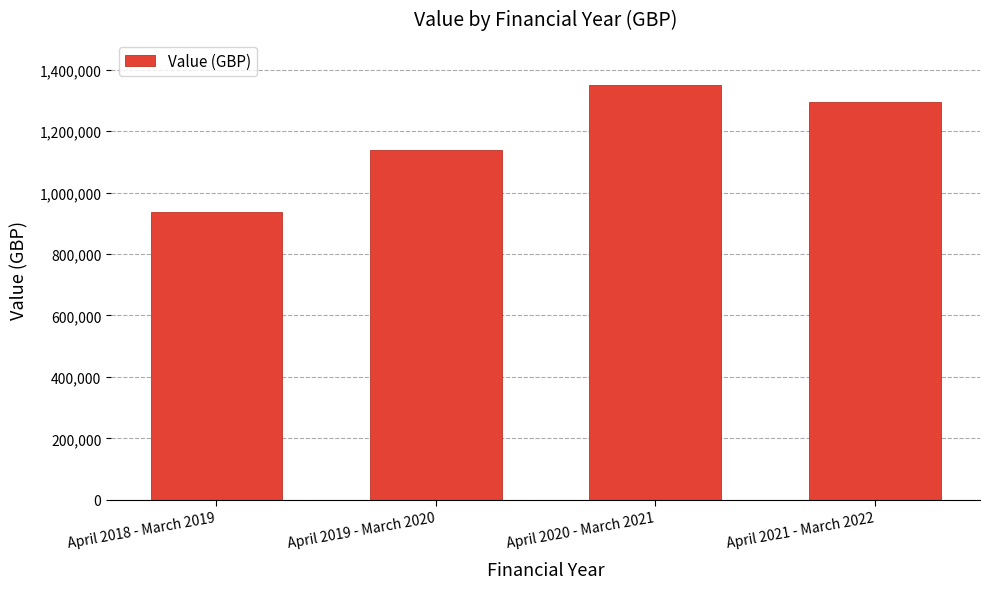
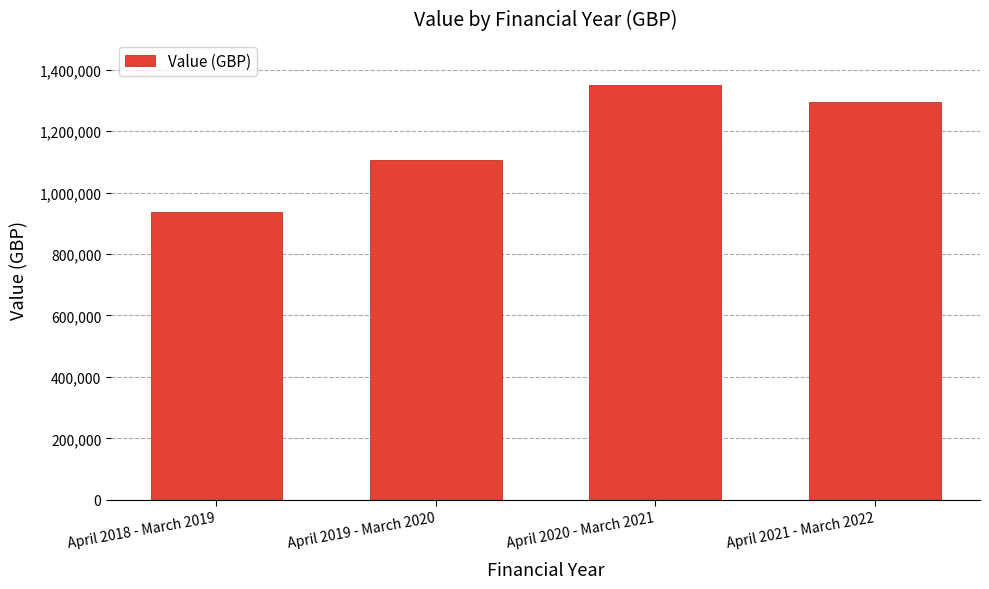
  {
    "April 2018 - March 2019": "940,000",
-   "April 2019 - March 2020": "1,140,000",
+   "April 2019 - March 2020": "1,110,000",
    "April 2020 - March 2021": "1,350,000",
    "April 2021 - March 2022": "1,290,000"
  }
